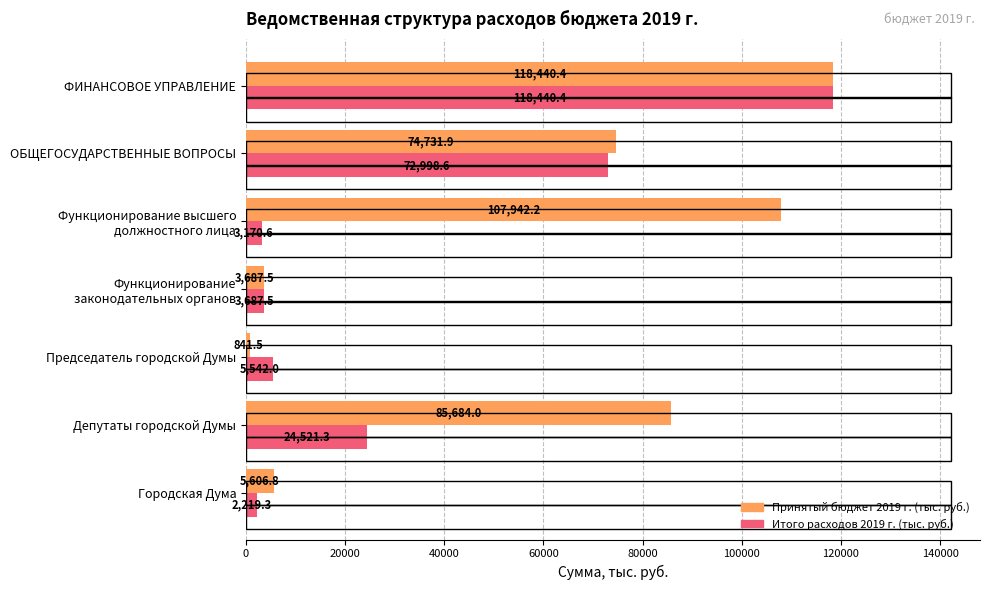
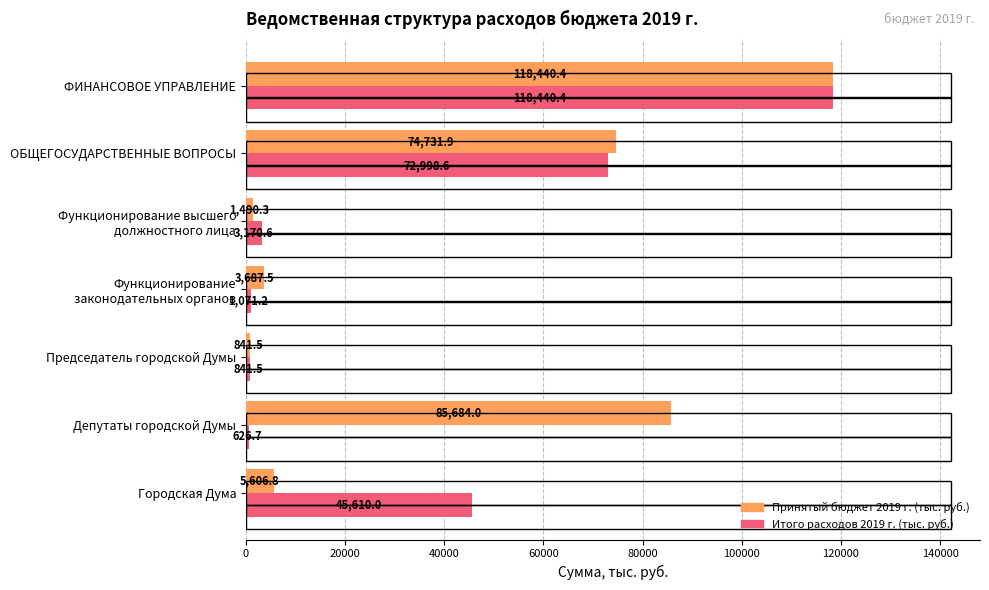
  {
    "Принятый бюджет 2019 г. (тыс. руб.)": {
      "ФИНАНСОВОЕ УПРАВЛЕНИЕ": "118,440.4",
      "ОБЩЕГОСУДАРСТВЕННЫЕ ВОПРОСЫ": "74,731.9",
-     "Функционирование высшего должностного лица": "107,942.2",
+     "Функционирование высшего должностного лица": "1,490.3",
      "Функционирование законодательных органов": "3,687.5",
      "Председатель городской Думы": "841.5",
      "Депутаты городской Думы": "85,684.0",
      "Городская Дума": "5,606.8"
    },
    "Итого расходов 2019 г. (тыс. руб.)": {
      "ФИНАНСОВОЕ УПРАВЛЕНИЕ": "118,440.4",
      "ОБЩЕГОСУДАРСТВЕННЫЕ ВОПРОСЫ": "72,998.6",
      "Функционирование высшего должностного лица": "3,170.6",
-     "Функционирование законодательных органов": "3,687.5",
-     "Председатель городской Думы": "5,542.0",
-     "Депутаты городской Думы": "24,521.3",
-     "Городская Дума": "2,219.3"
+     "Функционирование законодательных органов": "1,071.2",
+     "Председатель городской Думы": "841.5",
+     "Депутаты городской Думы": "626.7",
+     "Городская Дума": "45,610.0"
    }
  }
